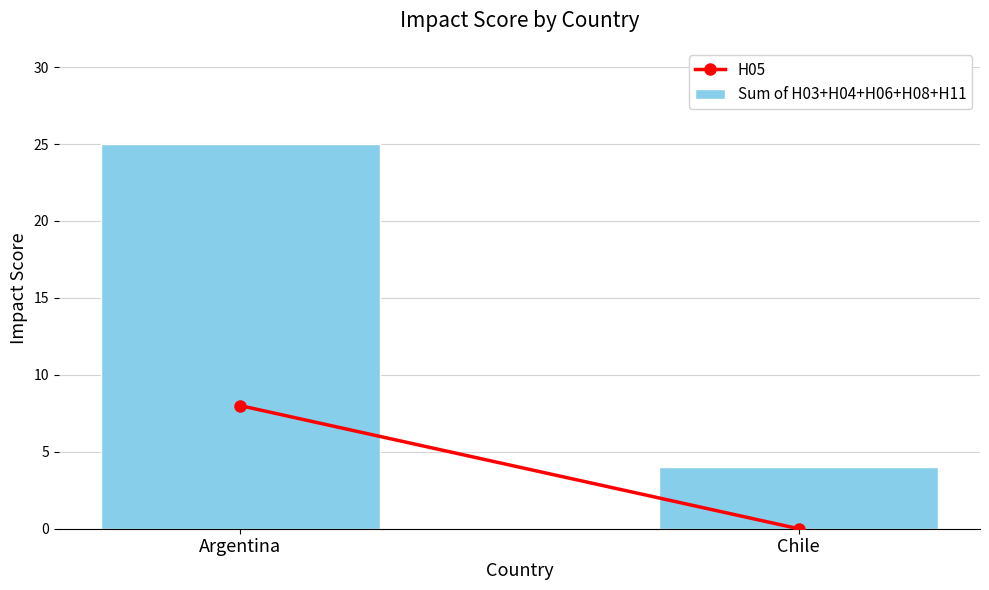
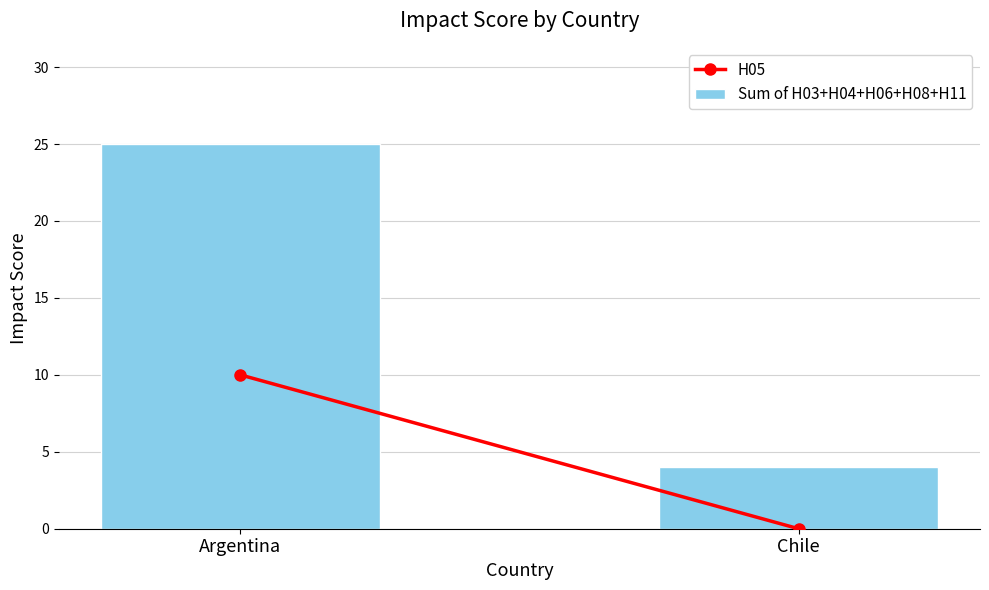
  {
    "H05": {
-     "Argentina": 8,
+     "Argentina": 10,
      "Chile": 0
    },
    "Sum of H03+H04+H06+H08+H11": {
      "Argentina": 25,
      "Chile": 4
    }
  }
